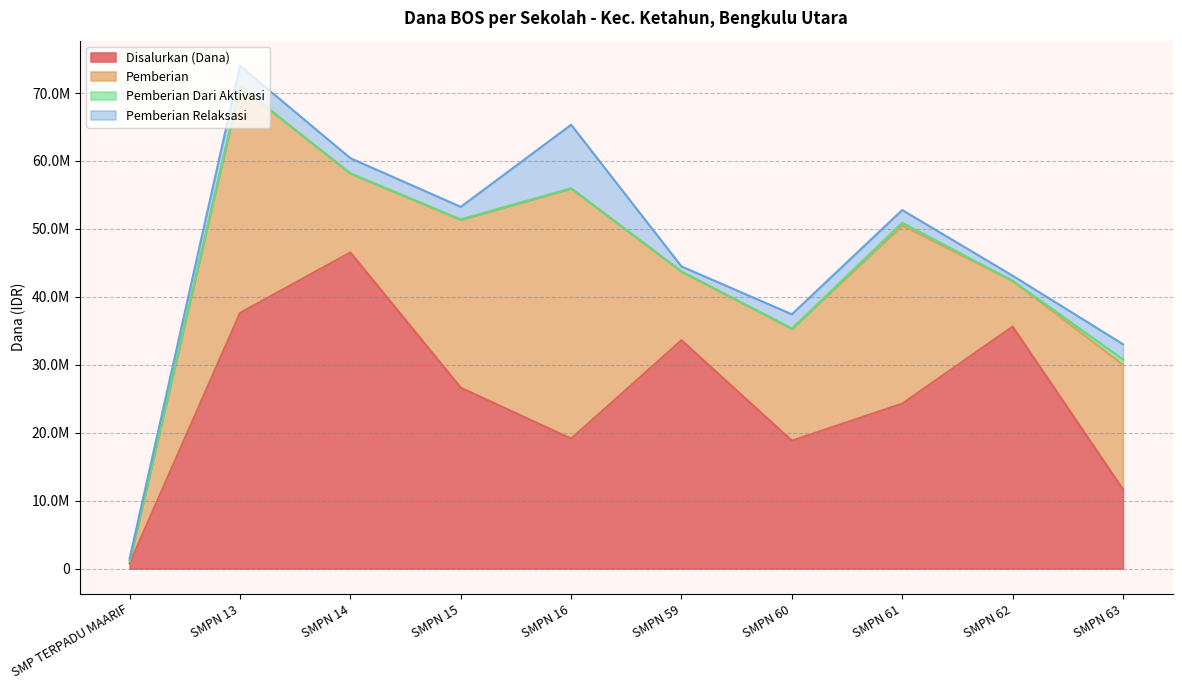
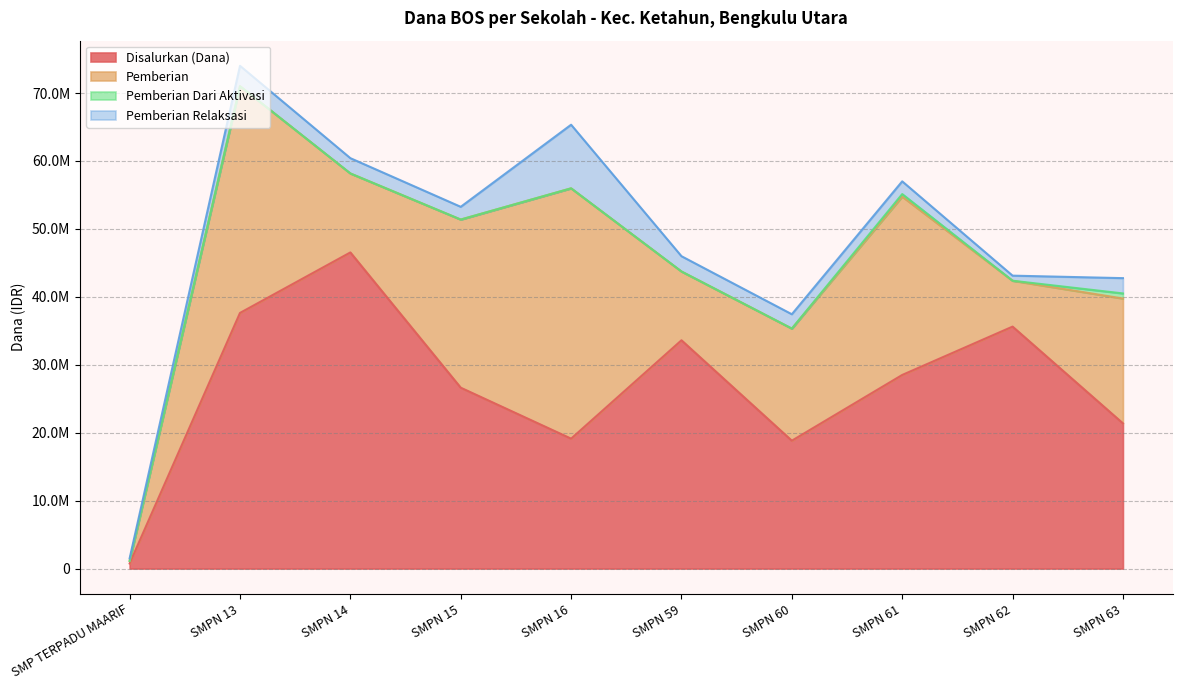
  {
    "Disalurkan (Dana)": {
      "SMP TERPADU MAARIF": 1000000,
      "SMPN 13": 38000000,
      "SMPN 14": 47000000,
      "SMPN 15": 27000000,
      "SMPN 16": 19000000,
      "SMPN 59": 34000000,
      "SMPN 60": 19000000,
-     "SMPN 61": 24000000,
+     "SMPN 61": 29000000,
      "SMPN 62": 36000000,
-     "SMPN 63": 12000000
+     "SMPN 63": 21000000
    },
    "Pemberian": {
      "SMPN 63": 18000000
    },
    "Pemberian Dari Aktivasi": {
      "SMPN 63": 1000000
    },
    "Pemberian Relaksasi": {
      "SMPN 14": 2000000,
      "SMPN 15": 2000000,
      "SMPN 16": 9000000,
-     "SMPN 59": 1000000,
+     "SMPN 59": 2000000,
      "SMPN 60": 2000000,
      "SMPN 61": 2000000,
      "SMPN 62": 1000000,
      "SMPN 63": 2000000
    }
  }
